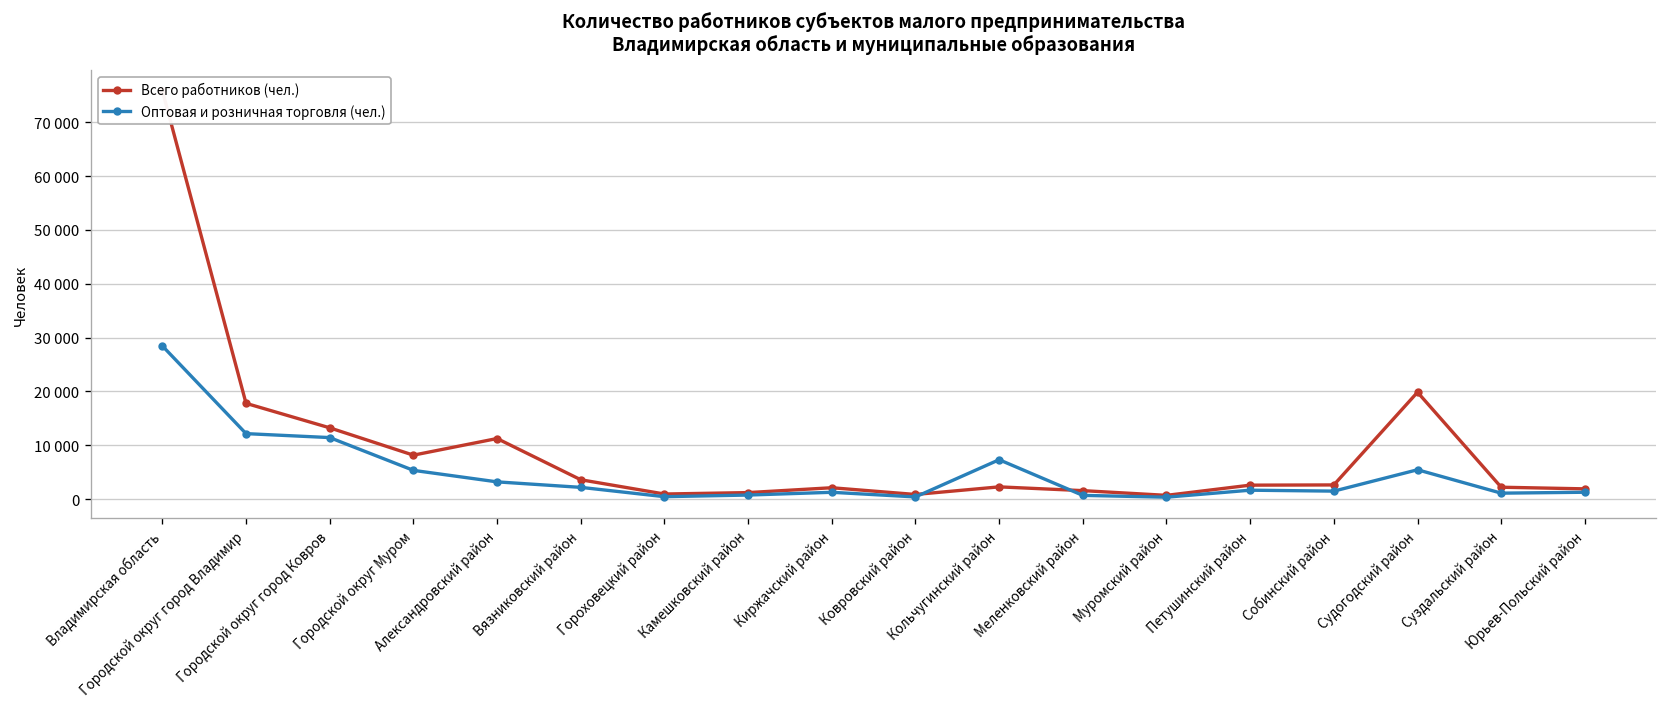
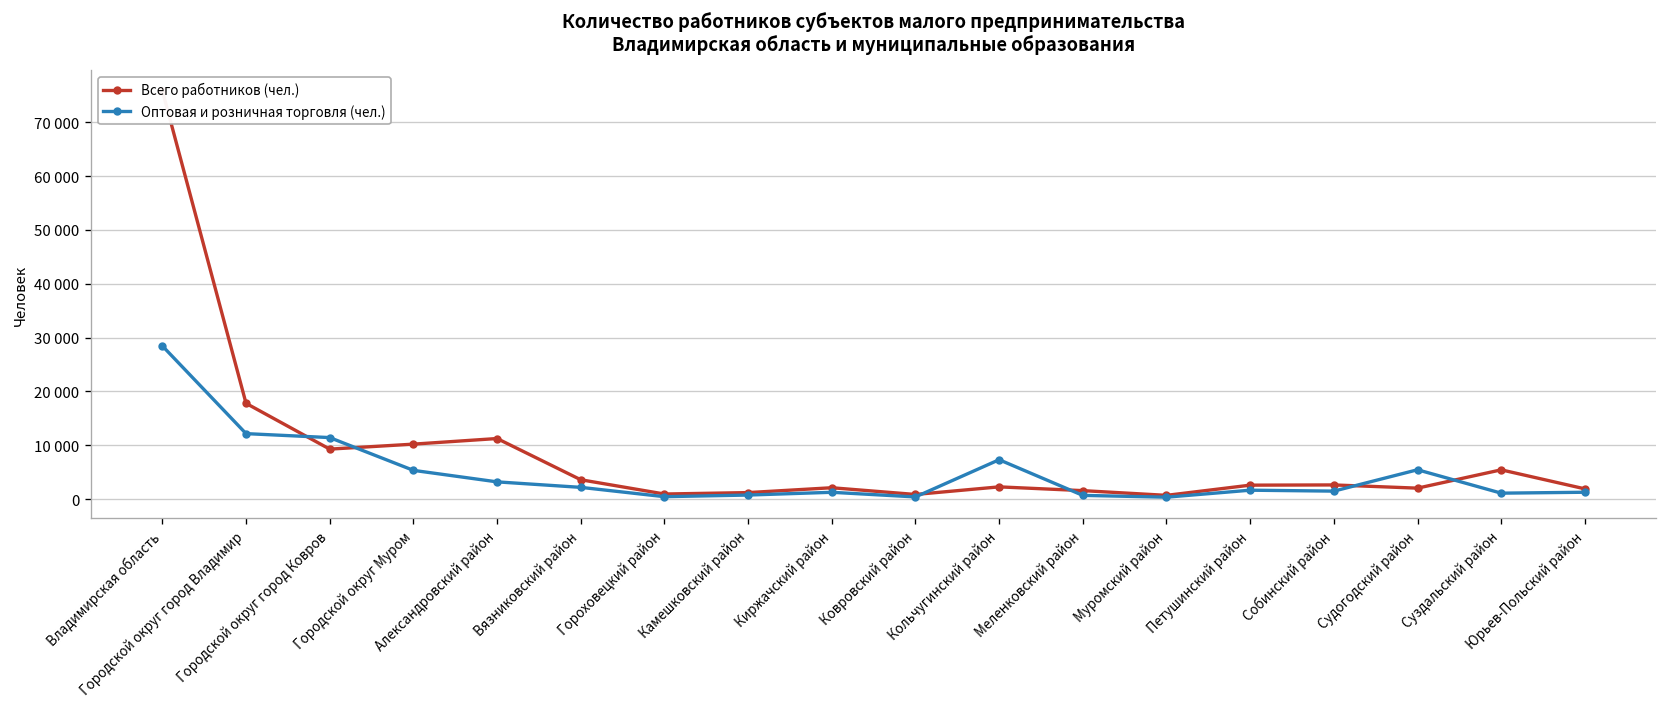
  {
    "Всего работников (чел.)": {
      "Городской округ город Владимир": 18000,
-     "Городской округ город Ковров": 13000,
-     "Городской округ Муром": 8000,
+     "Городской округ город Ковров": 9000,
+     "Городской округ Муром": 10000,
      "Александровский район": 11000,
      "Вязниковский район": 4000,
      "Киржачский район": 2000,
      "Кольчугинский район": 2000,
      "Меленковский район": 2000,
      "Петушинский район": 3000,
      "Собинский район": 3000,
-     "Судогодский район": 20000,
-     "Суздальский район": 2000,
+     "Судогодский район": 2000,
+     "Суздальский район": 5000,
      "Юрьев-Польский район": 2000
    },
    "Оптовая и розничная торговля (чел.)": {
      "Владимирская область": 28000,
      "Городской округ город Владимир": 12000,
      "Городской округ город Ковров": 11000,
      "Городской округ Муром": 5000,
      "Александровский район": 3000,
      "Вязниковский район": 2000,
      "Киржачский район": 1000,
      "Кольчугинский район": 7000,
      "Меленковский район": 1000,
      "Петушинский район": 2000,
      "Собинский район": 1000,
      "Судогодский район": 5000,
      "Суздальский район": 1000,
      "Юрьев-Польский район": 1000
    }
  }
